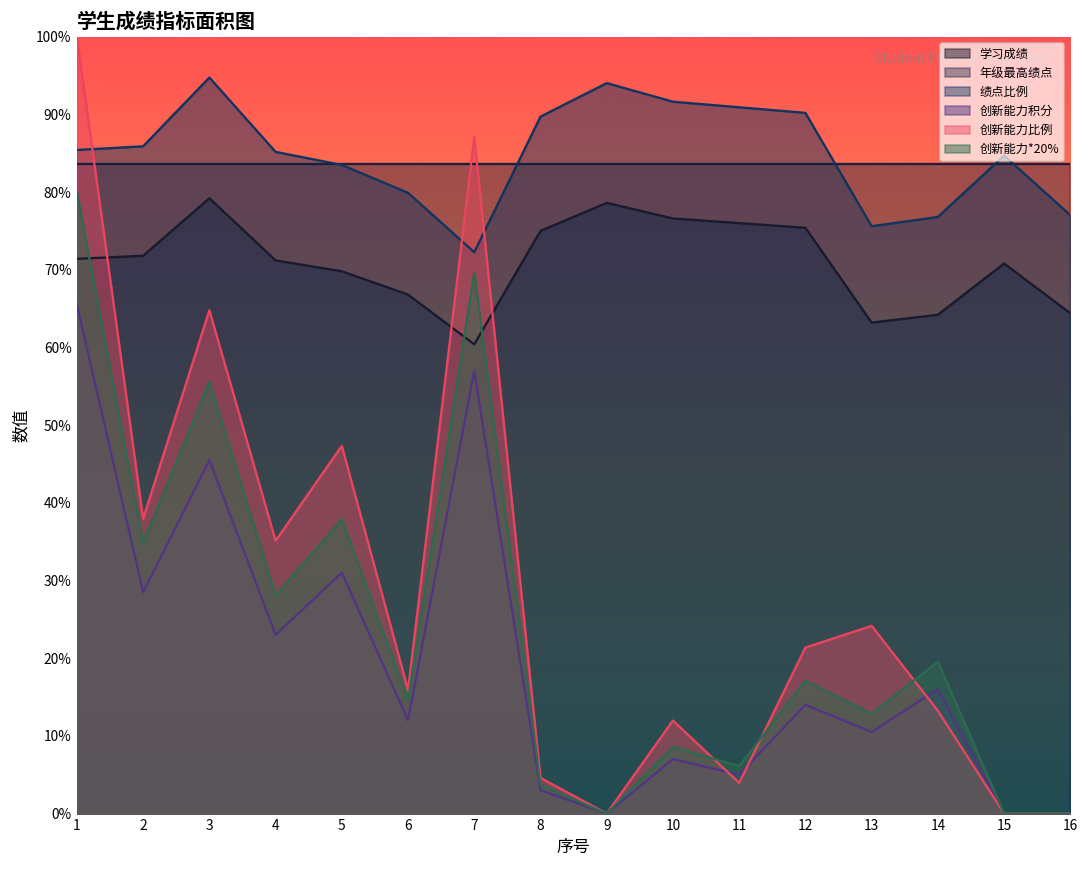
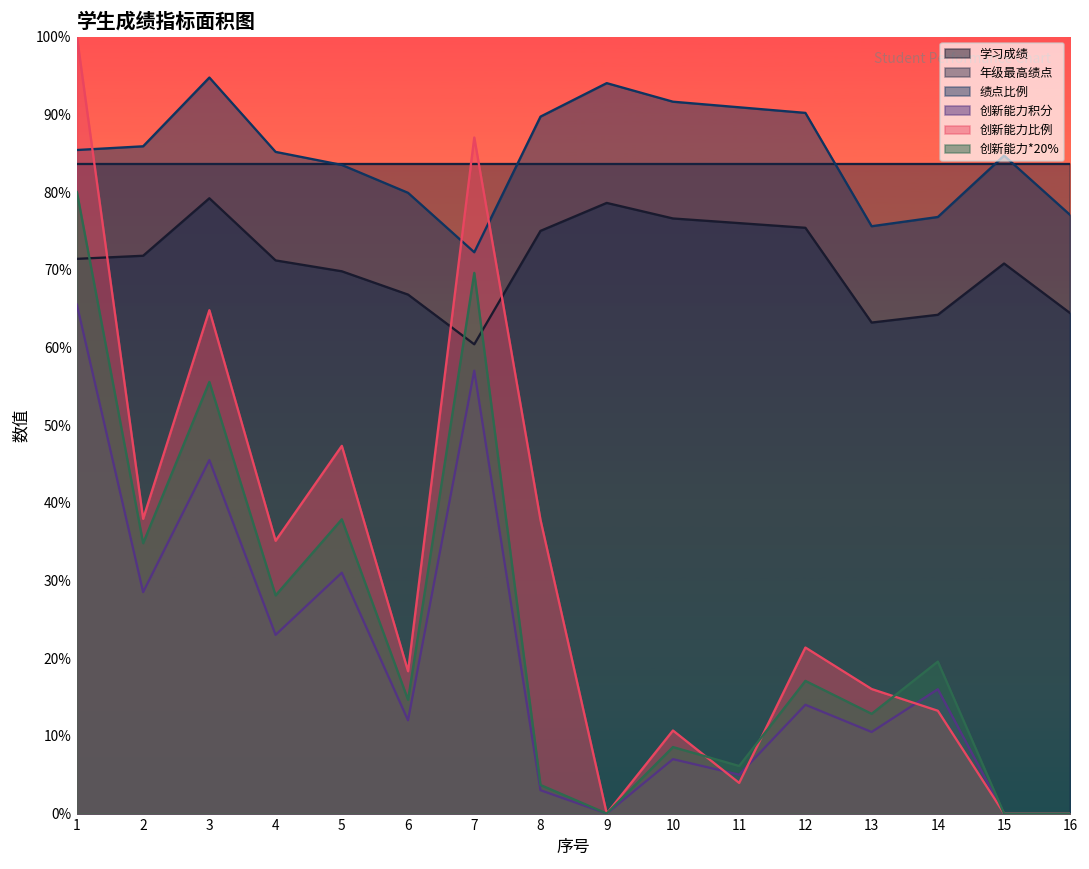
  {
    "创新能力比例": {
      "1": "100%",
      "2": "38%",
      "3": "65%",
      "4": "35%",
      "5": "47%",
-     "6": "16%",
+     "6": "18%",
      "7": "87%",
-     "8": "5%",
-     "10": "12%",
+     "8": "38%",
+     "10": "11%",
      "11": "4%",
      "12": "21%",
-     "13": "24%",
+     "13": "16%",
      "14": "13%"
    }
  }
